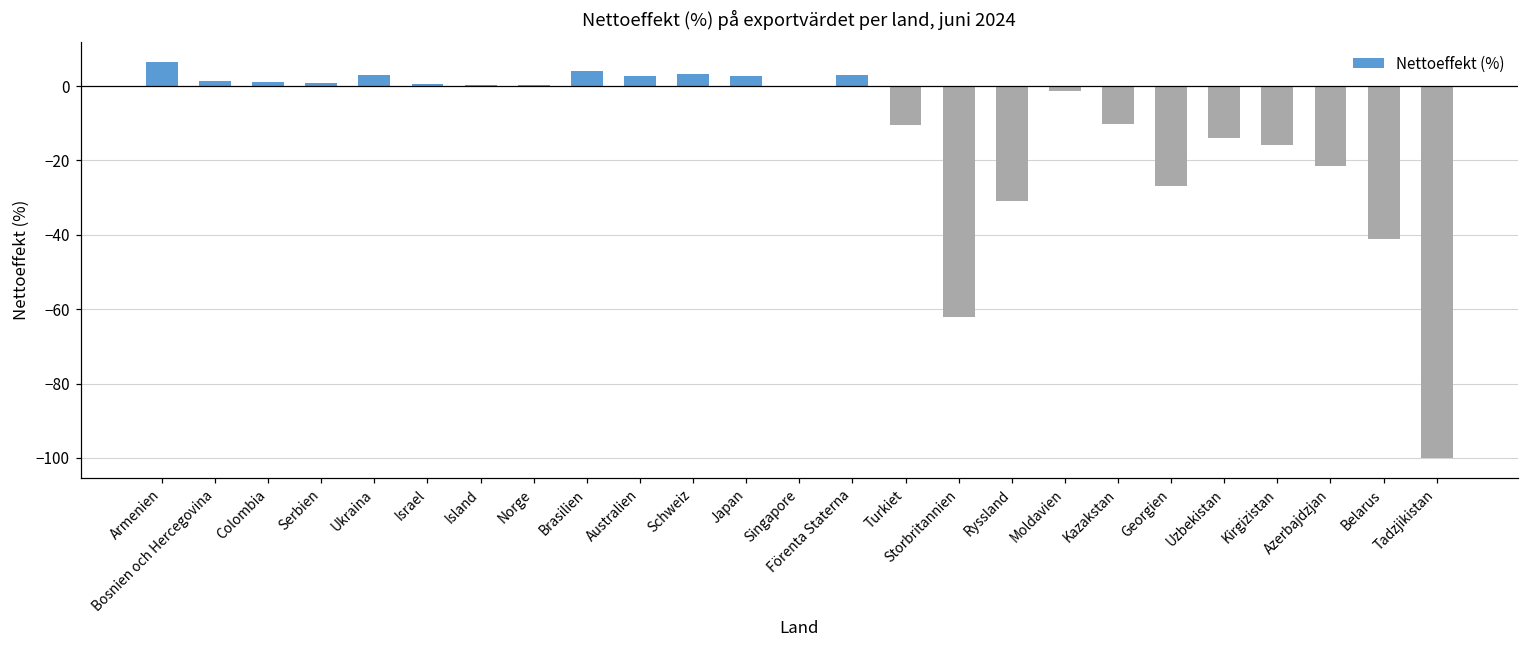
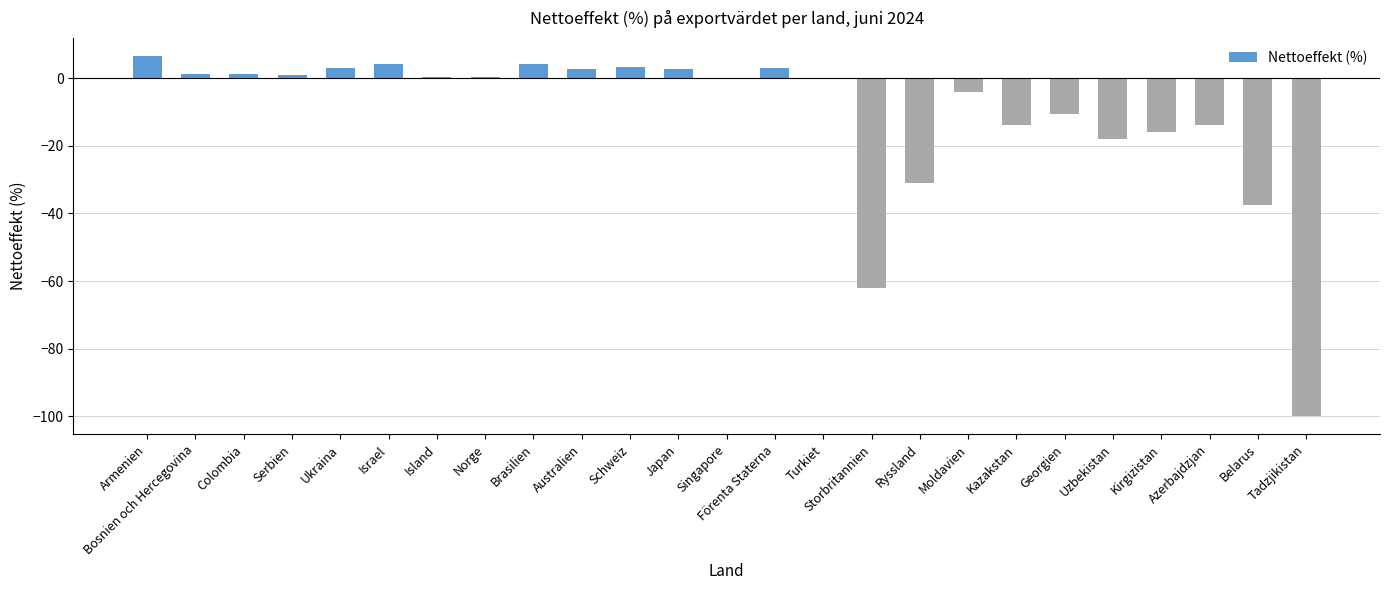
  {
    "Armenien": 7,
    "Bosnien och Hercegovina": 1,
    "Colombia": 1,
    "Serbien": 1,
    "Ukraina": 3,
-   "Israel": 0,
+   "Israel": 4,
    "Brasilien": 4,
    "Australien": 3,
    "Schweiz": 3,
    "Japan": 3,
    "Singapore": 0,
    "Förenta Staterna": 3,
-   "Turkiet": -11,
+   "Turkiet": 0,
    "Storbritannien": -62,
    "Ryssland": -31,
-   "Moldavien": -1,
-   "Kazakstan": -10,
-   "Georgien": -27,
-   "Uzbekistan": -14,
+   "Moldavien": -4,
+   "Kazakstan": -14,
+   "Georgien": -10,
+   "Uzbekistan": -18,
    "Kirgizistan": -16,
-   "Azerbajdzjan": -21,
-   "Belarus": -41,
+   "Azerbajdzjan": -14,
+   "Belarus": -38,
    "Tadzjikistan": -100
  }
